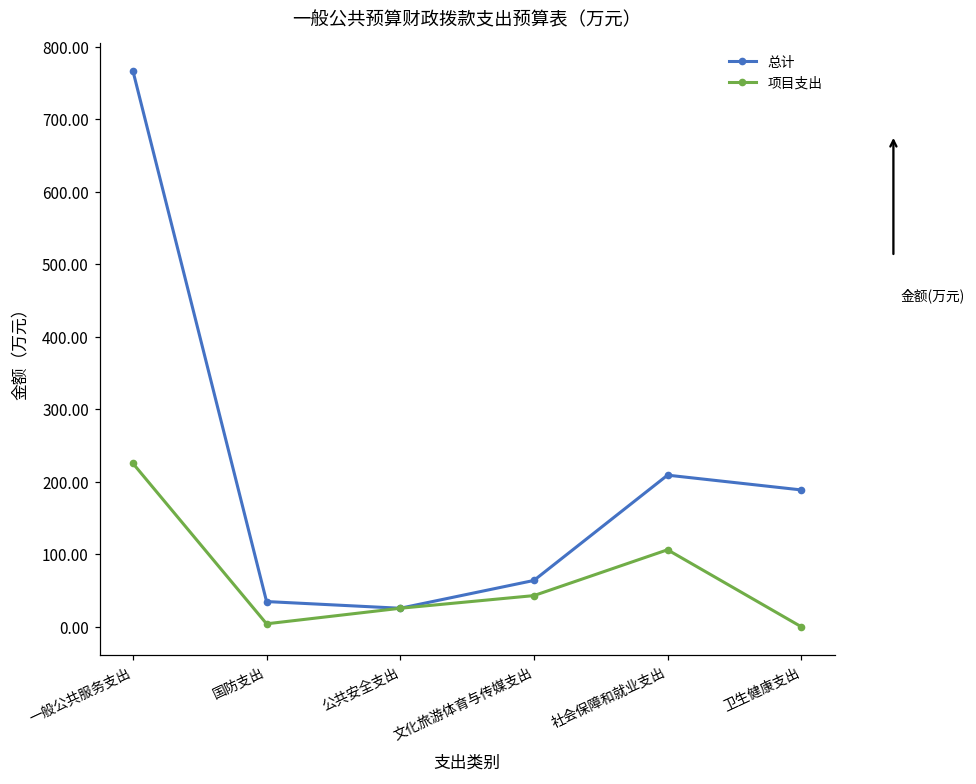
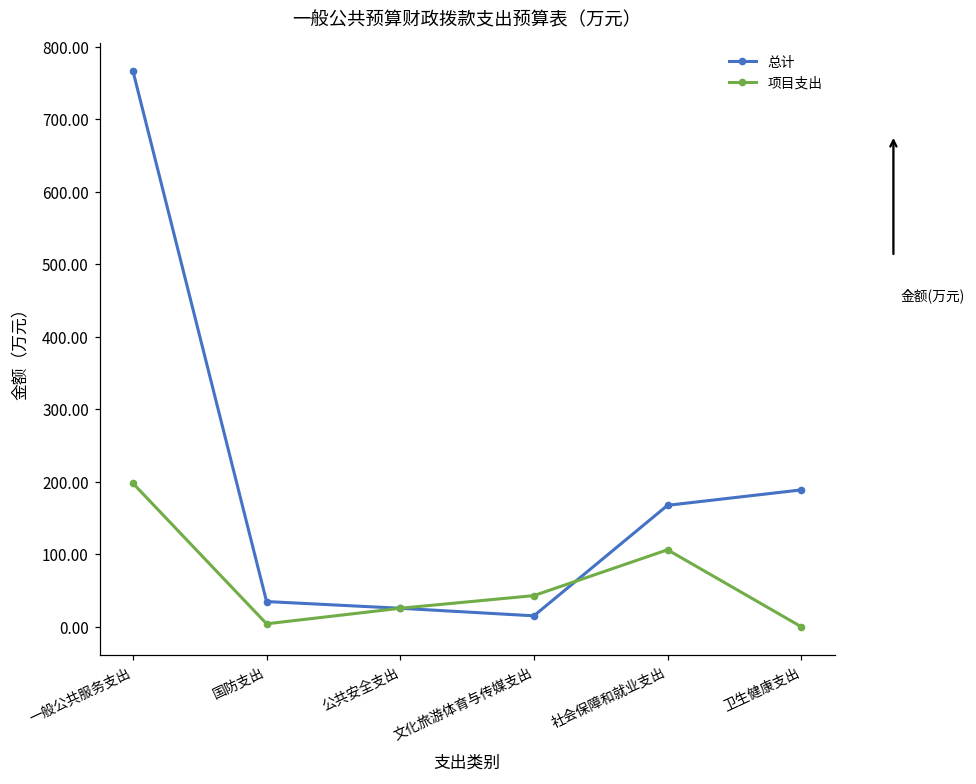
  {
    "总计": {
      "一般公共服务支出": 770,
      "国防支出": 30,
-     "文化旅游体育与传媒支出": 60,
-     "社会保障和就业支出": 210,
+     "文化旅游体育与传媒支出": 20,
+     "社会保障和就业支出": 170,
      "卫生健康支出": 190
    },
    "项目支出": {
-     "一般公共服务支出": 230,
+     "一般公共服务支出": 200,
      "国防支出": 0,
      "文化旅游体育与传媒支出": 40,
      "社会保障和就业支出": 110,
      "卫生健康支出": 0
    }
  }
